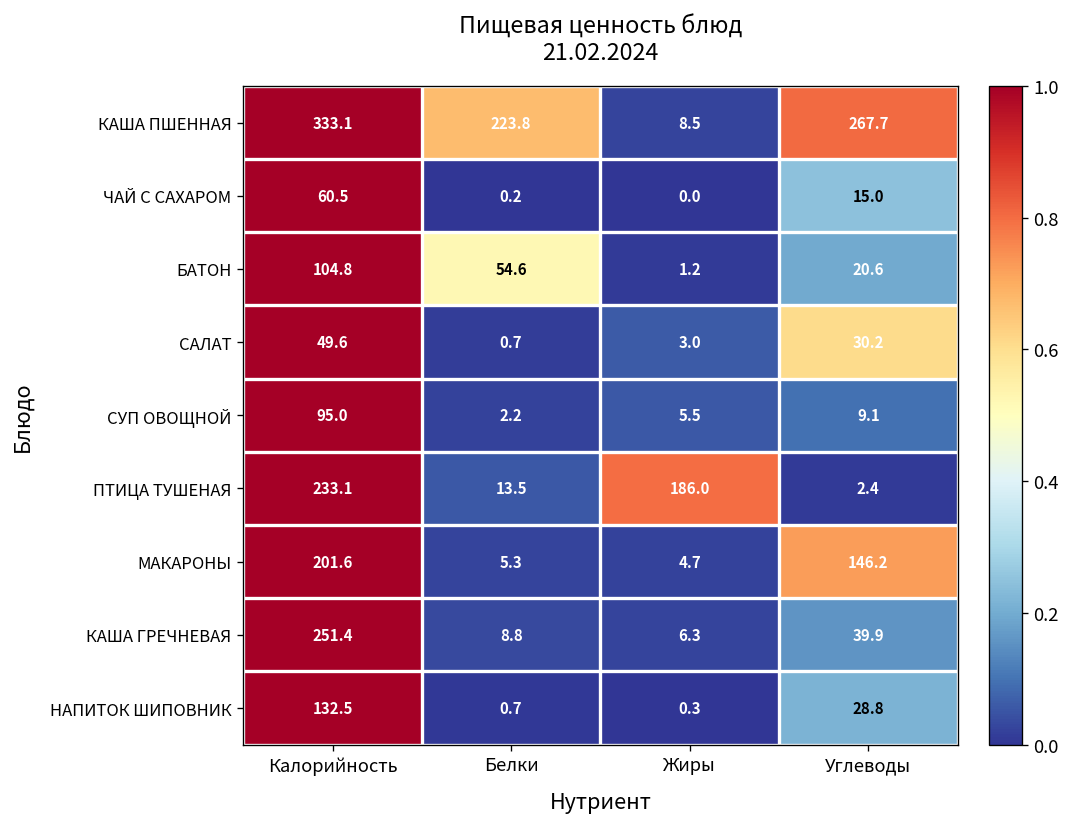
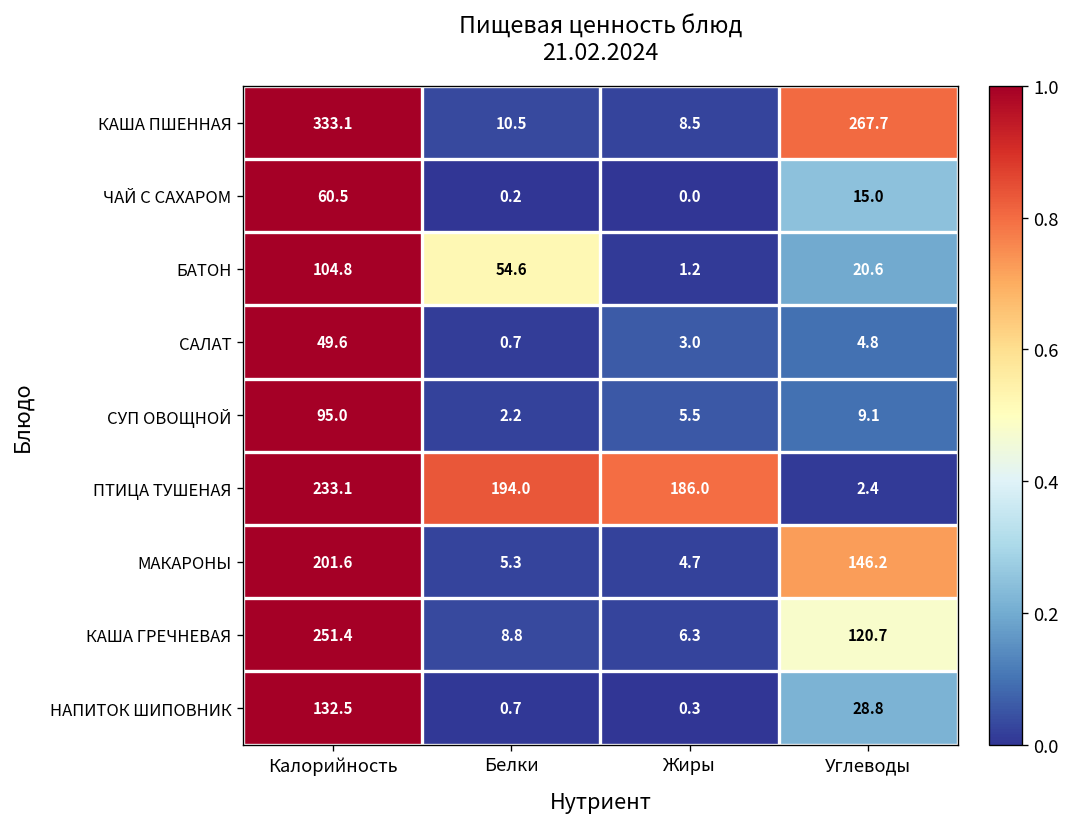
  {
    "КАША ПШЕННАЯ": {
      "Калорийность": 333.1,
-     "Белки": 223.8,
+     "Белки": 10.5,
      "Жиры": 8.5,
      "Углеводы": 267.7
    },
    "ЧАЙ С САХАРОМ": {
      "Калорийность": 60.5,
      "Белки": 0.2,
      "Жиры": 0.0,
      "Углеводы": 15.0
    },
    "БАТОН": {
      "Калорийность": 104.8,
      "Белки": 54.6,
      "Жиры": 1.2,
      "Углеводы": 20.6
    },
    "САЛАТ": {
      "Калорийность": 49.6,
      "Белки": 0.7,
      "Жиры": 3.0,
-     "Углеводы": 30.2
+     "Углеводы": 4.8
    },
    "СУП ОВОЩНОЙ": {
      "Калорийность": 95.0,
      "Белки": 2.2,
      "Жиры": 5.5,
      "Углеводы": 9.1
    },
    "ПТИЦА ТУШЕНАЯ": {
      "Калорийность": 233.1,
-     "Белки": 13.5,
+     "Белки": 194.0,
      "Жиры": 186.0,
      "Углеводы": 2.4
    },
    "МАКАРОНЫ": {
      "Калорийность": 201.6,
      "Белки": 5.3,
      "Жиры": 4.7,
      "Углеводы": 146.2
    },
    "КАША ГРЕЧНЕВАЯ": {
      "Калорийность": 251.4,
      "Белки": 8.8,
      "Жиры": 6.3,
-     "Углеводы": 39.9
+     "Углеводы": 120.7
    },
    "НАПИТОК ШИПОВНИК": {
      "Калорийность": 132.5,
      "Белки": 0.7,
      "Жиры": 0.3,
      "Углеводы": 28.8
    }
  }
